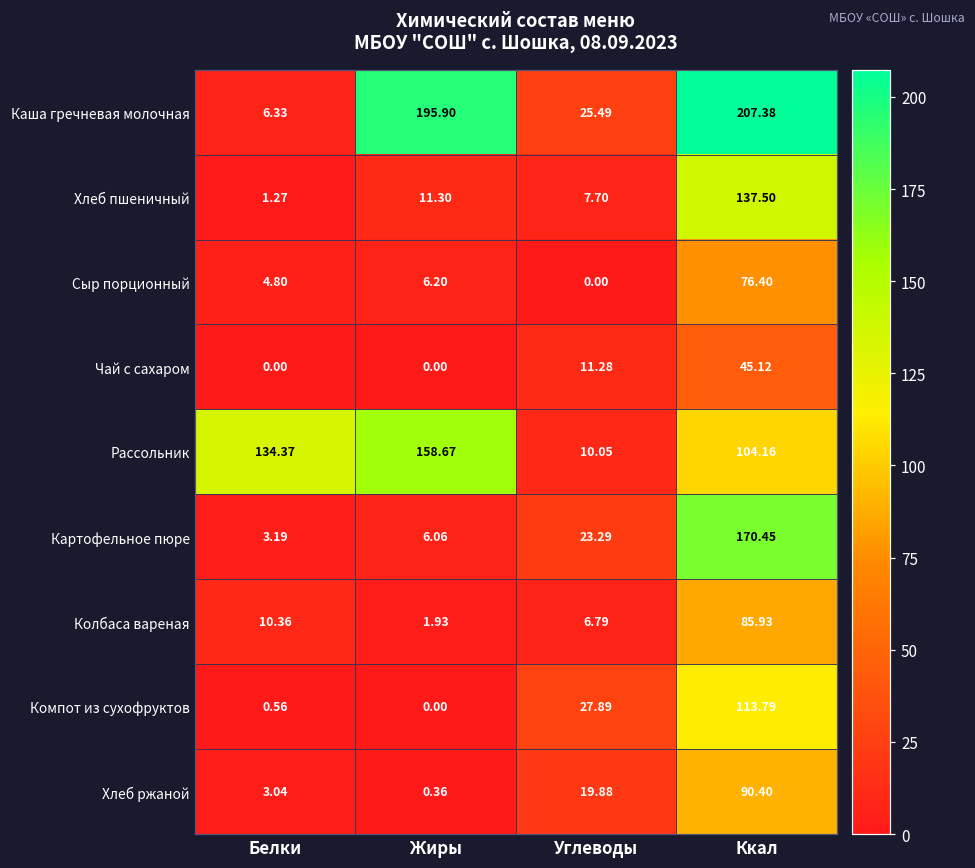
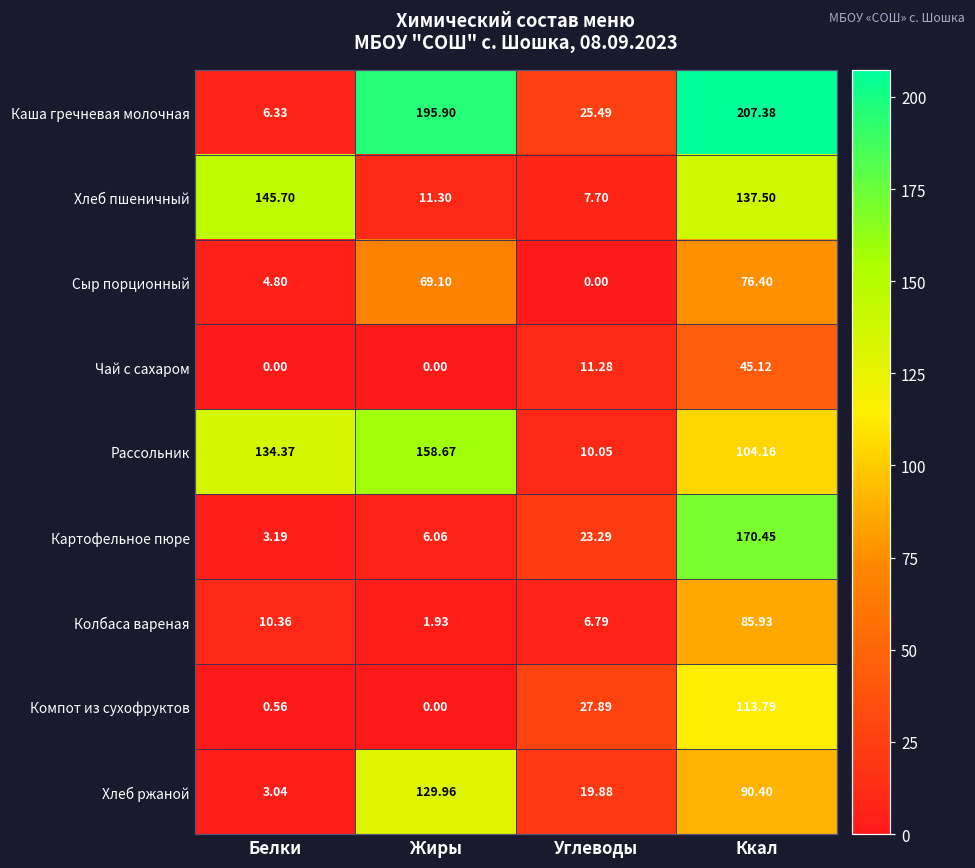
  {
    "Каша гречневая молочная": {
      "Белки": 6.33,
      "Жиры": 195.90,
      "Углеводы": 25.49,
      "Ккал": 207.38
    },
    "Хлеб пшеничный": {
-     "Белки": 1.27,
+     "Белки": 145.70,
      "Жиры": 11.30,
      "Углеводы": 7.70,
      "Ккал": 137.50
    },
    "Сыр порционный": {
      "Белки": 4.80,
-     "Жиры": 6.20,
+     "Жиры": 69.10,
      "Углеводы": 0.00,
      "Ккал": 76.40
    },
    "Чай с сахаром": {
      "Белки": 0.00,
      "Жиры": 0.00,
      "Углеводы": 11.28,
      "Ккал": 45.12
    },
    "Рассольник": {
      "Белки": 134.37,
      "Жиры": 158.67,
      "Углеводы": 10.05,
      "Ккал": 104.16
    },
    "Картофельное пюре": {
      "Белки": 3.19,
      "Жиры": 6.06,
      "Углеводы": 23.29,
      "Ккал": 170.45
    },
    "Колбаса вареная": {
      "Белки": 10.36,
      "Жиры": 1.93,
      "Углеводы": 6.79,
      "Ккал": 85.93
    },
    "Компот из сухофруктов": {
      "Белки": 0.56,
      "Жиры": 0.00,
      "Углеводы": 27.89,
      "Ккал": 113.79
    },
    "Хлеб ржаной": {
      "Белки": 3.04,
-     "Жиры": 0.36,
+     "Жиры": 129.96,
      "Углеводы": 19.88,
      "Ккал": 90.40
    }
  }
